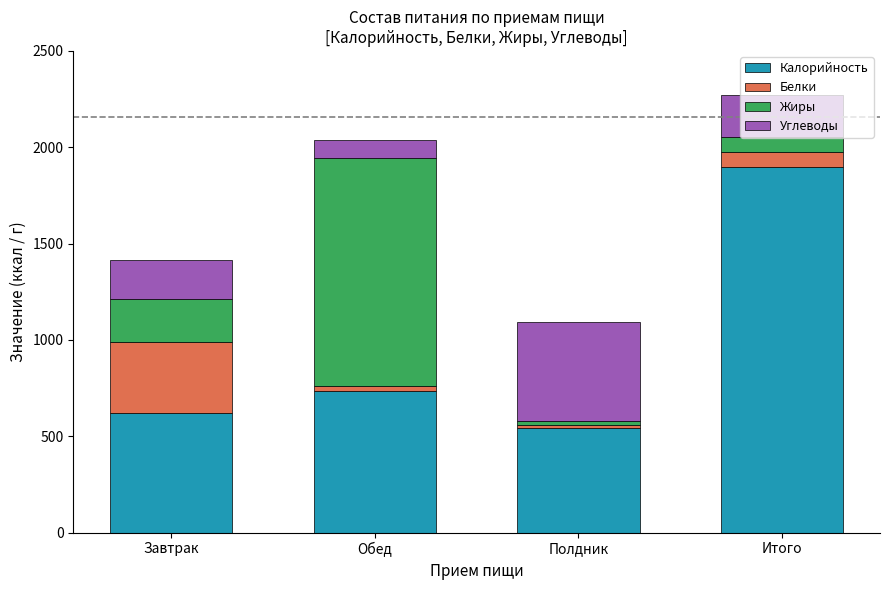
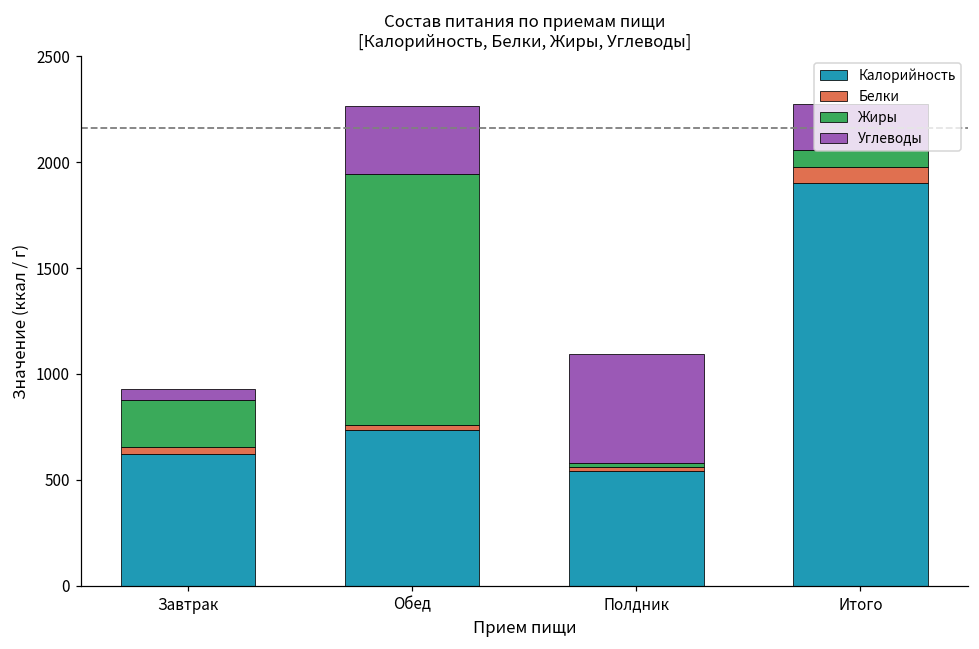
  {
    "Калорийность": {
      "Завтрак": 620,
      "Обед": 740,
      "Полдник": 540,
      "Итого": 1900
    },
    "Белки": {
-     "Завтрак": 370,
+     "Завтрак": 30,
      "Обед": 30,
      "Полдник": 20,
      "Итого": 80
    },
    "Жиры": {
      "Завтрак": 220,
      "Обед": 1180,
      "Полдник": 20
    },
    "Углеводы": {
-     "Завтрак": 200,
-     "Обед": 90,
+     "Завтрак": 50,
+     "Обед": 320,
      "Полдник": 520
    }
  }
